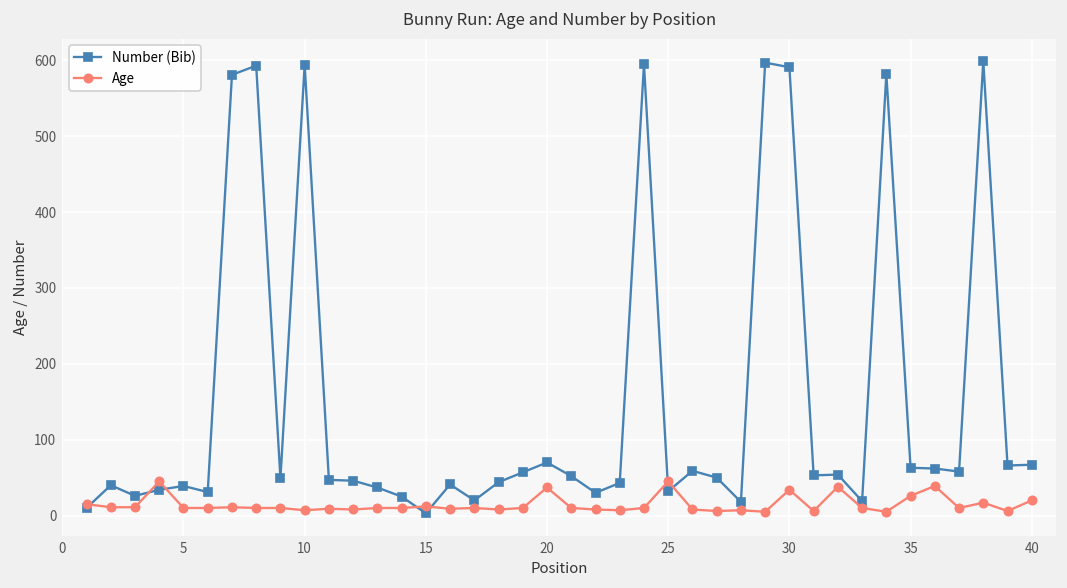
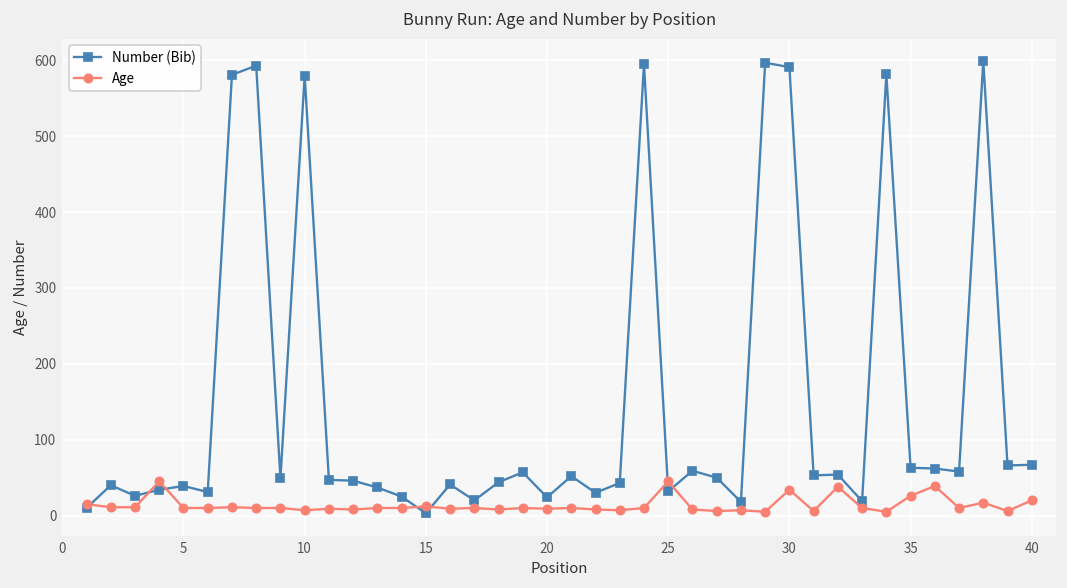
  {
    "Number (Bib)": {
      "5": 40,
-     "10": 590,
+     "10": 580,
      "15": 0,
-     "20": 70,
+     "20": 20,
      "25": 30,
      "30": 590,
      "35": 60,
      "40": 70
    },
    "Age": {
      "5": 10,
      "10": 10,
      "15": 10,
-     "20": 40,
+     "20": 10,
      "25": 50,
      "30": 30,
      "35": 30,
      "40": 20
    }
  }
